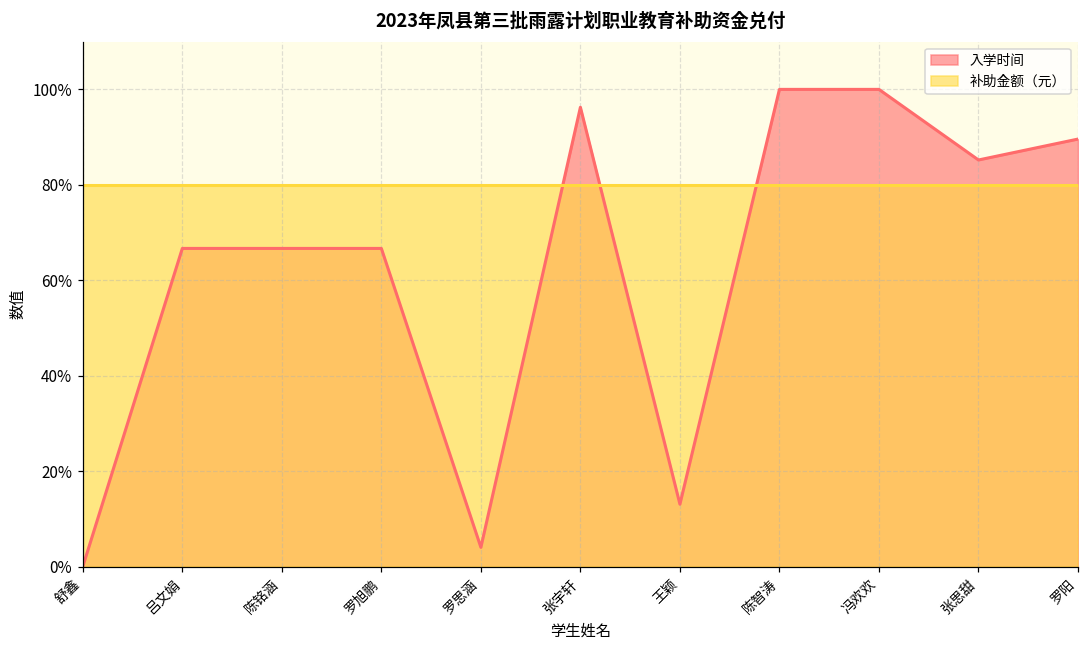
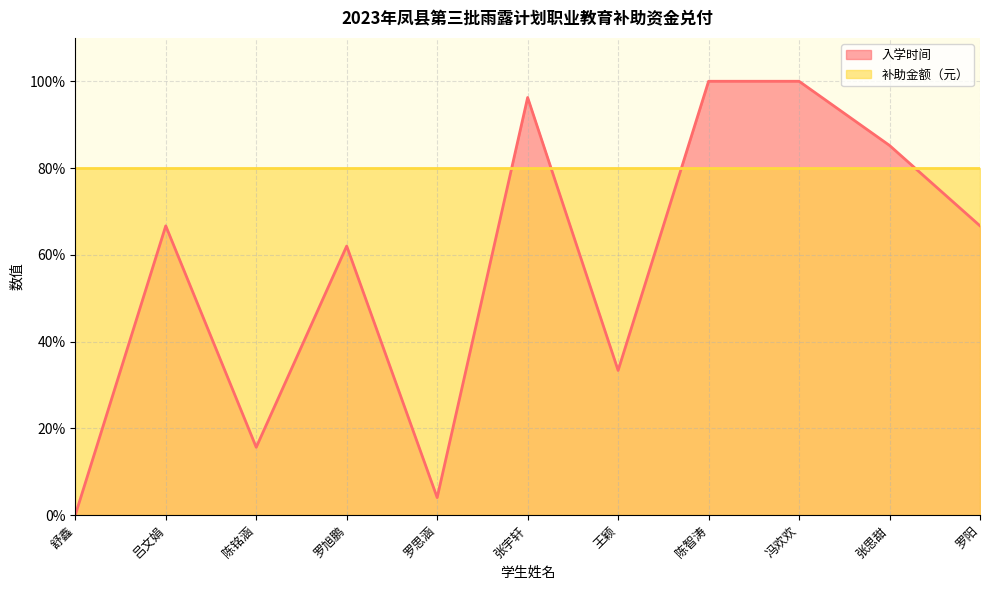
  {
    "入学时间": {
      "舒鑫": "0%",
      "吕文娟": "67%",
-     "陈铭涵": "67%",
-     "罗旭鹏": "67%",
+     "陈铭涵": "16%",
+     "罗旭鹏": "62%",
      "罗思涵": "4%",
      "张宇轩": "96%",
-     "王颖": "13%",
+     "王颖": "33%",
      "陈智涛": "100%",
      "冯欢欢": "100%",
      "张思甜": "85%",
-     "罗阳": "90%"
+     "罗阳": "67%"
    },
    "补助金额（元）": {
      "舒鑫": "80%",
      "吕文娟": "80%",
      "陈铭涵": "80%",
      "罗旭鹏": "80%",
      "罗思涵": "80%",
      "张宇轩": "80%",
      "王颖": "80%",
      "陈智涛": "80%",
      "冯欢欢": "80%",
      "张思甜": "80%",
      "罗阳": "80%"
    }
  }
